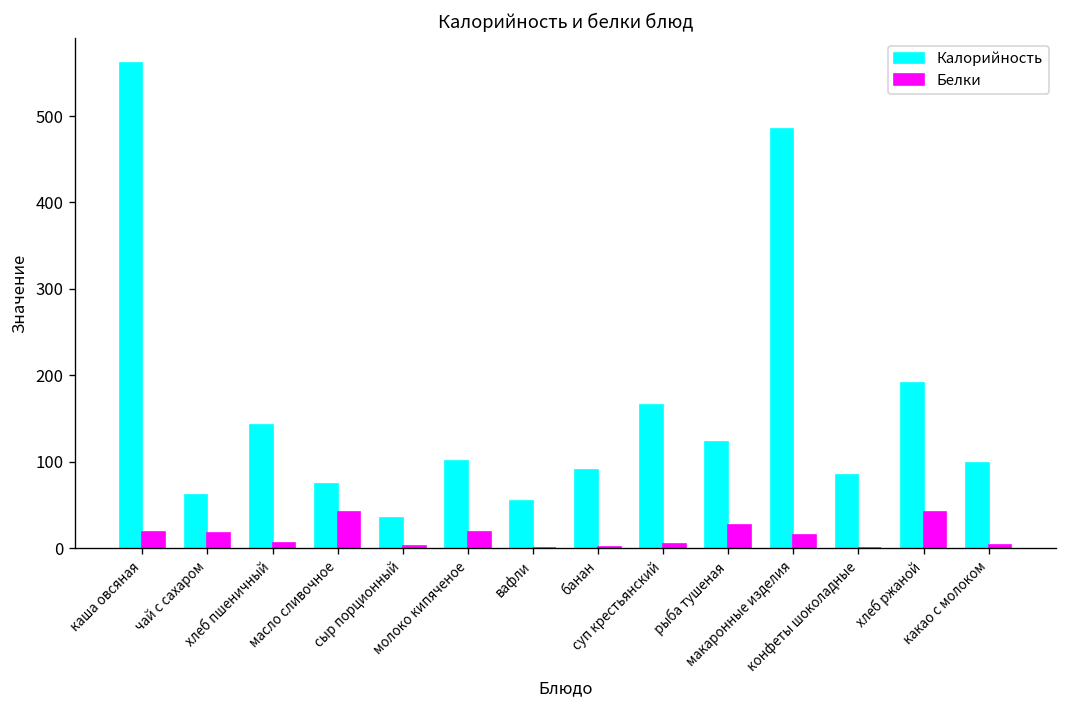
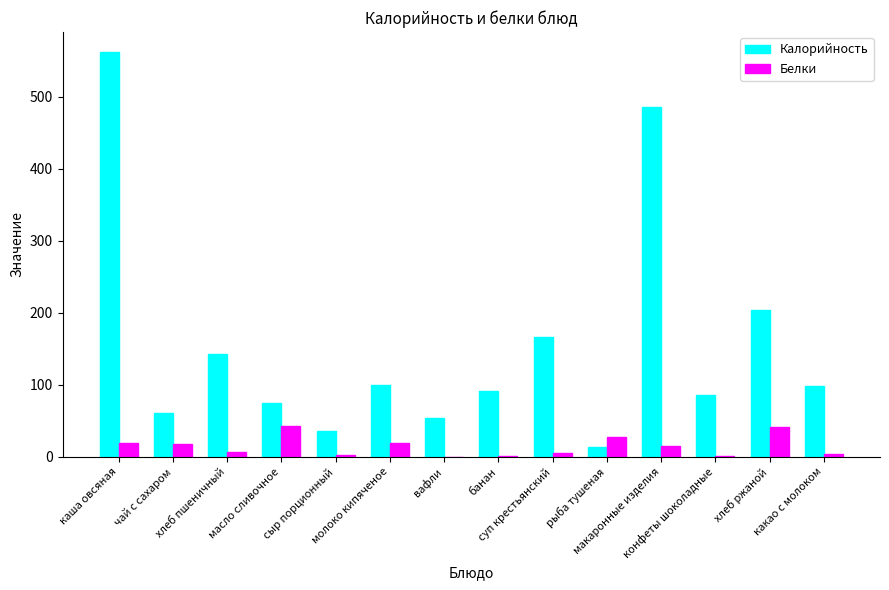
  {
    "Калорийность": {
      "каша овсяная": 560,
      "чай с сахаром": 60,
      "хлеб пшеничный": 140,
      "масло сливочное": 70,
      "сыр порционный": 40,
      "молоко кипяченое": 100,
      "вафли": 50,
      "банан": 90,
      "суп крестьянский": 170,
-     "рыба тушеная": 120,
+     "рыба тушеная": 10,
      "макаронные изделия": 490,
      "конфеты шоколадные": 90,
-     "хлеб ржаной": 190,
+     "хлеб ржаной": 200,
      "какао с молоком": 100
    },
    "Белки": {
      "каша овсяная": 20,
      "чай с сахаром": 20,
      "хлеб пшеничный": 10,
      "масло сливочное": 40,
      "молоко кипяченое": 20,
      "суп крестьянский": 10,
      "рыба тушеная": 30,
      "макаронные изделия": 20,
      "хлеб ржаной": 40
    }
  }
